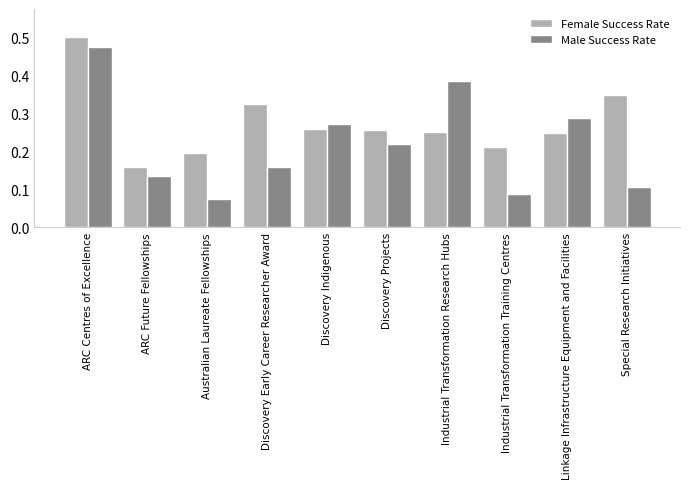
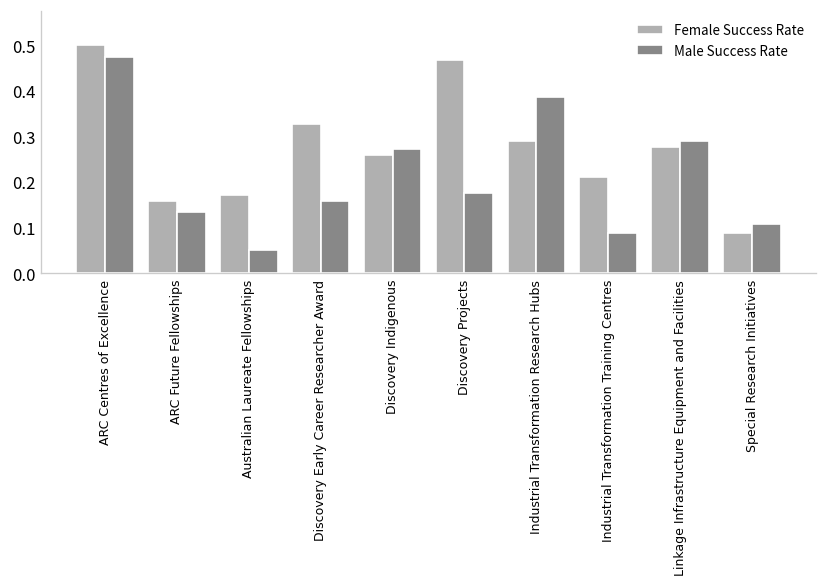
  {
    "Female Success Rate": {
      "ARC Centres of Excellence": 0.50,
      "ARC Future Fellowships": 0.16,
-     "Australian Laureate Fellowships": 0.20,
+     "Australian Laureate Fellowships": 0.17,
      "Discovery Early Career Researcher Award": 0.33,
      "Discovery Indigenous": 0.26,
-     "Discovery Projects": 0.26,
-     "Industrial Transformation Research Hubs": 0.25,
+     "Discovery Projects": 0.47,
+     "Industrial Transformation Research Hubs": 0.29,
      "Industrial Transformation Training Centres": 0.21,
-     "Linkage Infrastructure Equipment and Facilities": 0.25,
-     "Special Research Initiatives": 0.35
+     "Linkage Infrastructure Equipment and Facilities": 0.28,
+     "Special Research Initiatives": 0.09
    },
    "Male Success Rate": {
      "ARC Centres of Excellence": 0.48,
      "ARC Future Fellowships": 0.14,
-     "Australian Laureate Fellowships": 0.07,
+     "Australian Laureate Fellowships": 0.05,
      "Discovery Early Career Researcher Award": 0.16,
      "Discovery Indigenous": 0.27,
-     "Discovery Projects": 0.22,
+     "Discovery Projects": 0.17,
      "Industrial Transformation Research Hubs": 0.39,
      "Industrial Transformation Training Centres": 0.09,
      "Linkage Infrastructure Equipment and Facilities": 0.29,
      "Special Research Initiatives": 0.11
    }
  }
